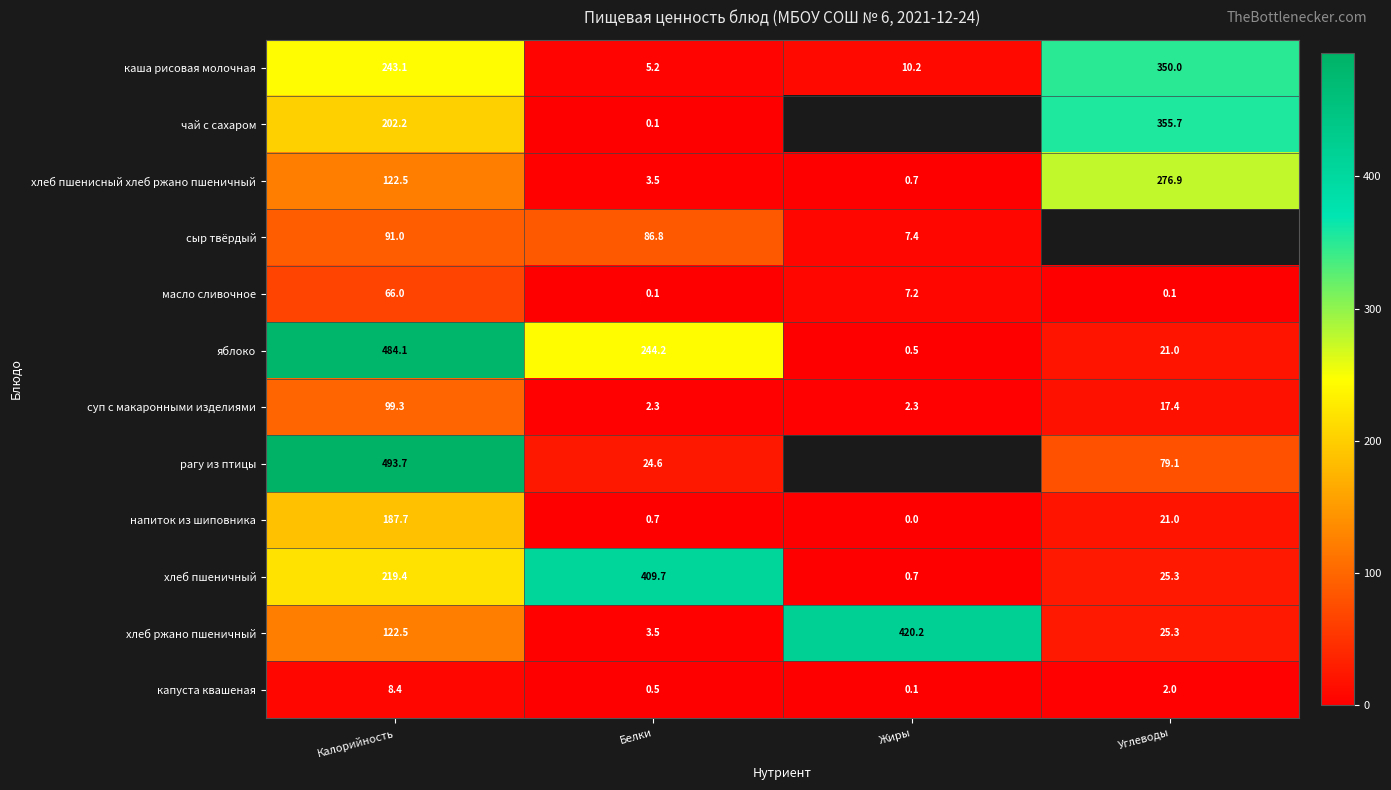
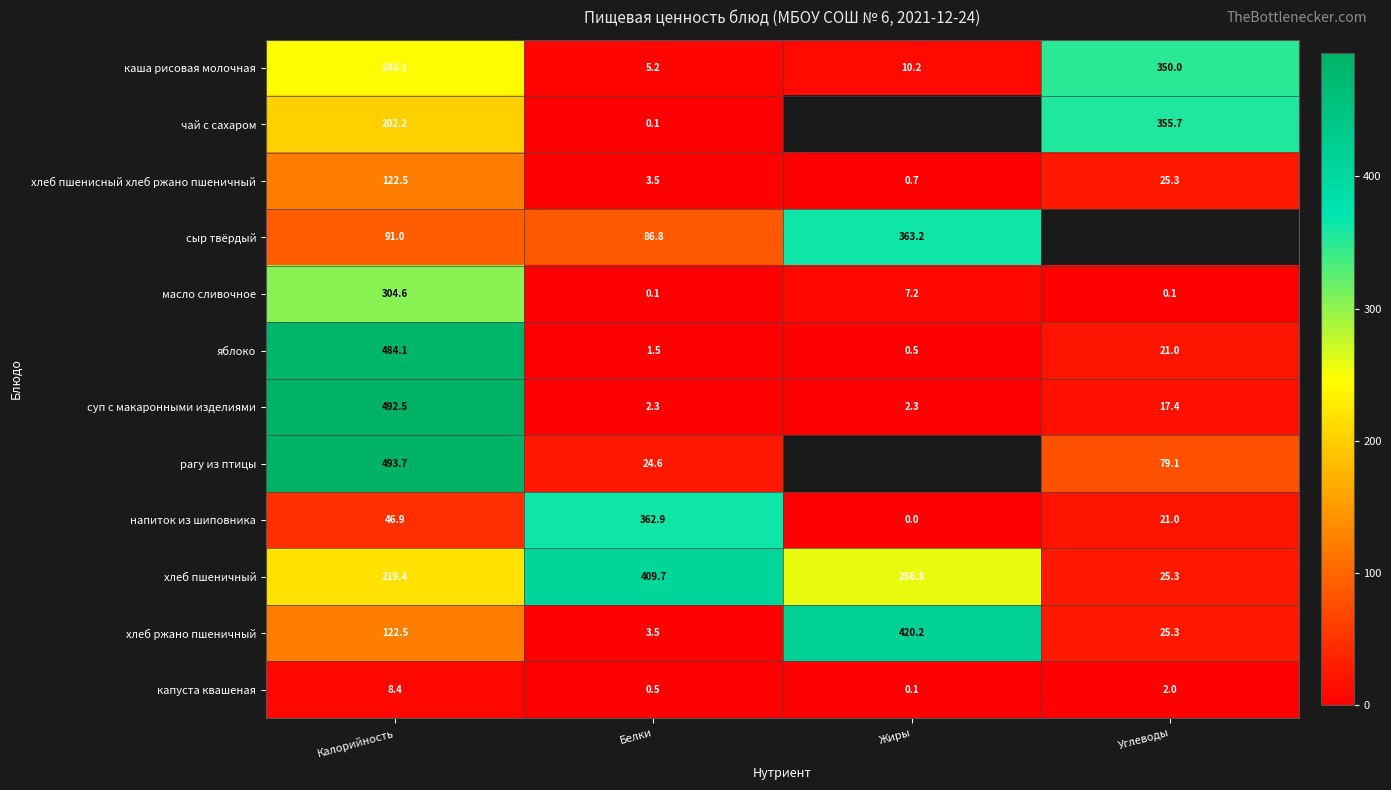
  {
    "каша рисовая молочная": {
      "Калорийность": 243.1,
      "Белки": 5.2,
      "Жиры": 10.2,
      "Углеводы": 350.0
    },
    "чай с сахаром": {
      "Калорийность": 202.2,
      "Белки": 0.1,
      "Углеводы": 355.7
    },
    "хлеб пшенисный хлеб ржано пшеничный": {
      "Калорийность": 122.5,
      "Белки": 3.5,
      "Жиры": 0.7,
-     "Углеводы": 276.9
+     "Углеводы": 25.3
    },
    "сыр твёрдый": {
      "Калорийность": 91.0,
      "Белки": 86.8,
-     "Жиры": 7.4
+     "Жиры": 363.2
    },
    "масло сливочное": {
-     "Калорийность": 66.0,
+     "Калорийность": 304.6,
      "Белки": 0.1,
      "Жиры": 7.2,
      "Углеводы": 0.1
    },
    "яблоко": {
      "Калорийность": 484.1,
-     "Белки": 244.2,
+     "Белки": 1.5,
      "Жиры": 0.5,
      "Углеводы": 21.0
    },
    "суп с макаронными изделиями": {
-     "Калорийность": 99.3,
+     "Калорийность": 492.5,
      "Белки": 2.3,
      "Жиры": 2.3,
      "Углеводы": 17.4
    },
    "рагу из птицы": {
      "Калорийность": 493.7,
      "Белки": 24.6,
      "Углеводы": 79.1
    },
    "напиток из шиповника": {
-     "Калорийность": 187.7,
-     "Белки": 0.7,
+     "Калорийность": 46.9,
+     "Белки": 362.9,
      "Жиры": 0.0,
      "Углеводы": 21.0
    },
    "хлеб пшеничный": {
      "Калорийность": 219.4,
      "Белки": 409.7,
-     "Жиры": 0.7,
+     "Жиры": 256.8,
      "Углеводы": 25.3
    },
    "хлеб ржано пшеничный": {
      "Калорийность": 122.5,
      "Белки": 3.5,
      "Жиры": 420.2,
      "Углеводы": 25.3
    },
    "капуста квашеная": {
      "Калорийность": 8.4,
      "Белки": 0.5,
      "Жиры": 0.1,
      "Углеводы": 2.0
    }
  }
